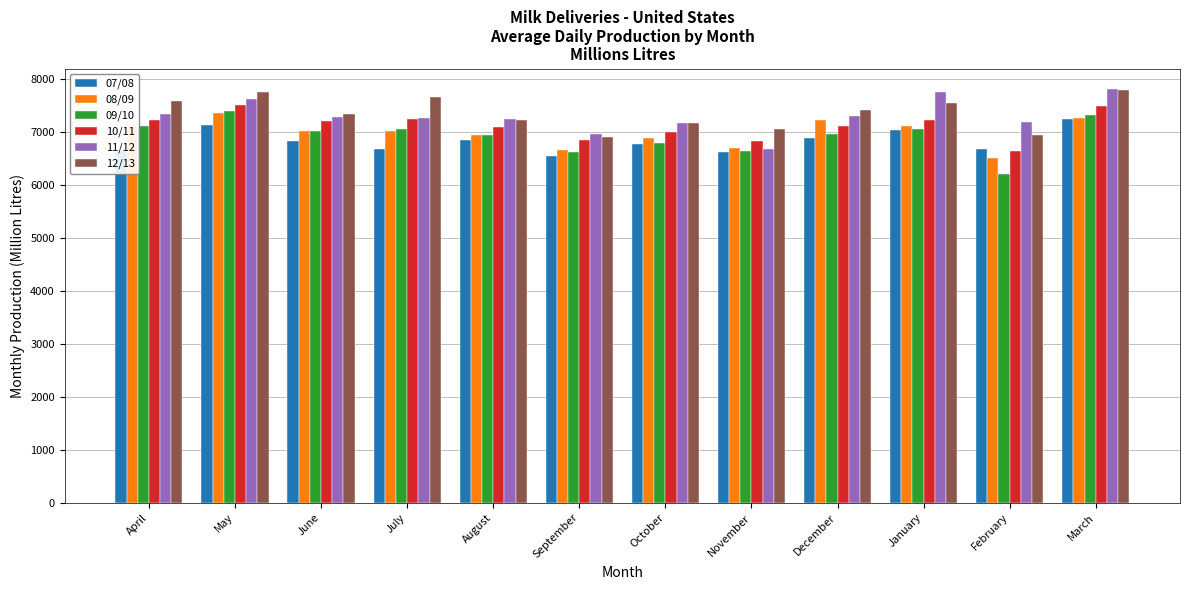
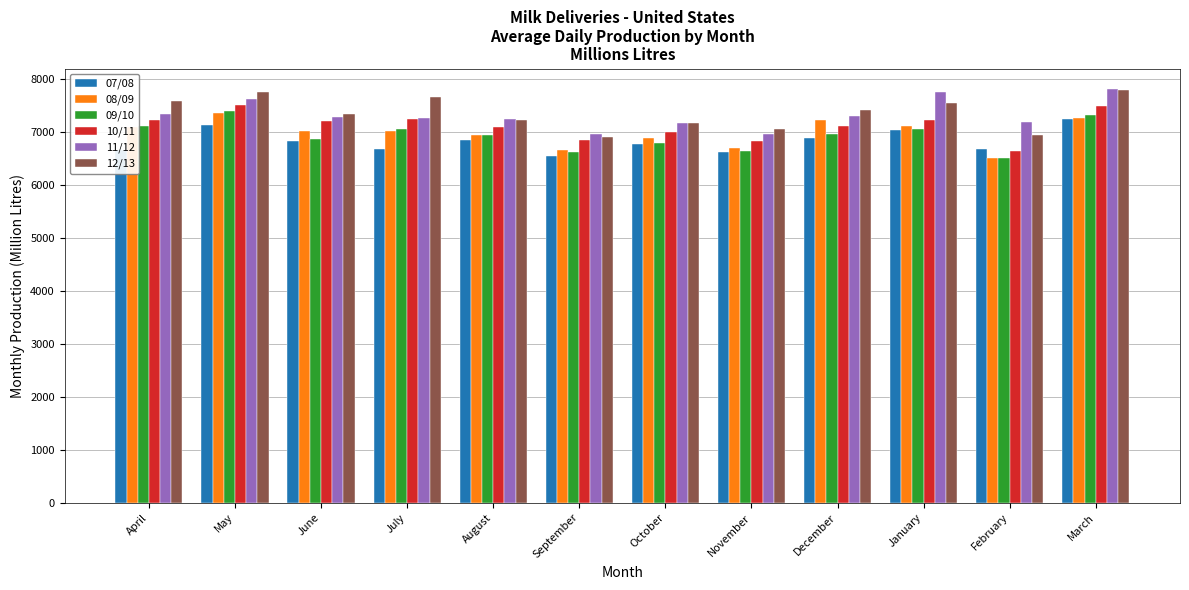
  {
    "07/08": {
      "May": 7100,
      "June": 6800,
      "July": 6700,
      "August": 6800,
      "September": 6600,
      "October": 6800,
      "November": 6600,
      "December": 6900,
      "January": 7000,
      "February": 6700,
      "March": 7300
    },
    "08/09": {
      "May": 7400,
      "June": 7000,
      "July": 7000,
      "August": 6900,
      "September": 6700,
      "October": 6900,
      "November": 6700,
      "December": 7200,
      "January": 7100,
      "February": 6500,
      "March": 7300
    },
    "09/10": {
      "April": 7100,
      "May": 7400,
-     "June": 7000,
+     "June": 6900,
      "July": 7100,
      "August": 6900,
      "September": 6600,
      "October": 6800,
      "November": 6600,
      "December": 7000,
      "January": 7100,
-     "February": 6200,
+     "February": 6500,
      "March": 7300
    },
    "10/11": {
      "April": 7200,
      "May": 7500,
      "June": 7200,
      "July": 7200,
      "August": 7100,
      "September": 6800,
      "October": 7000,
      "November": 6800,
      "December": 7100,
      "January": 7200,
      "February": 6600,
      "March": 7500
    },
    "11/12": {
      "April": 7300,
      "May": 7600,
      "June": 7300,
      "July": 7300,
      "August": 7200,
      "September": 7000,
      "October": 7200,
-     "November": 6700,
+     "November": 7000,
      "December": 7300,
      "January": 7700,
      "February": 7200,
      "March": 7800
    },
    "12/13": {
      "April": 7600,
      "May": 7800,
      "June": 7300,
      "July": 7700,
      "August": 7200,
      "September": 6900,
      "October": 7200,
      "November": 7100,
      "December": 7400,
      "January": 7500,
      "February": 6900,
      "March": 7800
    }
  }
